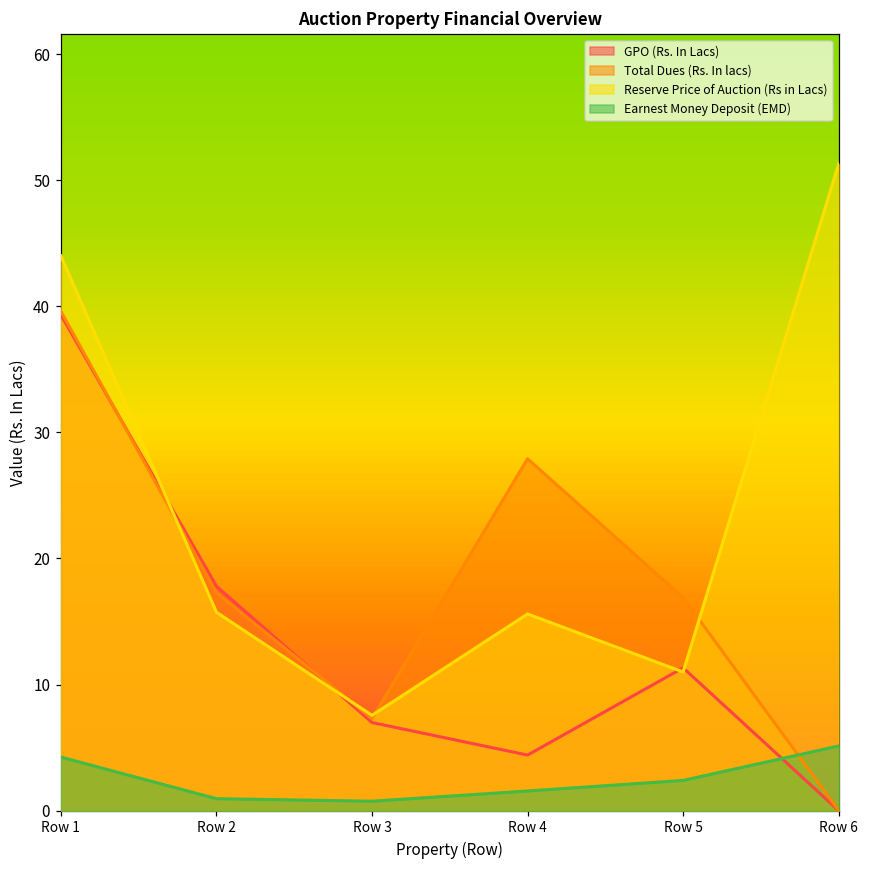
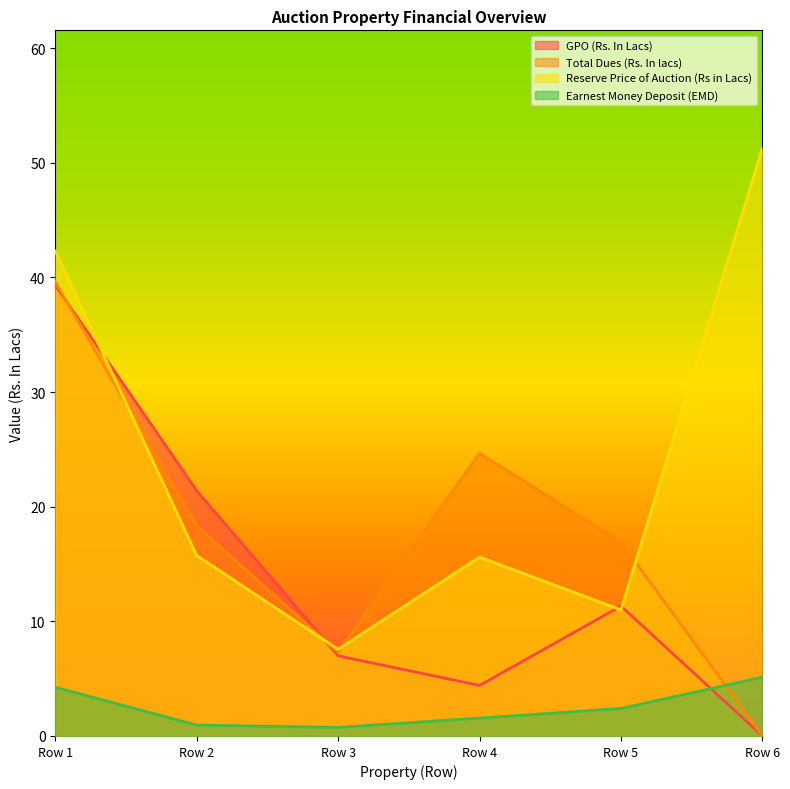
  {
    "GPO (Rs. In Lacs)": {
      "Row 1": 39.3,
-     "Row 2": 17.8,
+     "Row 2": 21.4,
      "Row 3": 7.0,
      "Row 4": 4.4,
      "Row 5": 11.3
    },
    "Total Dues (Rs. In lacs)": {
      "Row 1": 39.6,
-     "Row 2": 17.3,
+     "Row 2": 18.3,
      "Row 3": 7.3,
-     "Row 4": 27.9,
+     "Row 4": 24.7,
      "Row 5": 16.9
    },
    "Reserve Price of Auction (Rs in Lacs)": {
-     "Row 1": 44.0,
+     "Row 1": 42.3,
      "Row 2": 15.7,
      "Row 3": 7.6,
      "Row 4": 15.6,
      "Row 5": 11.0,
      "Row 6": 51.3
    },
    "Earnest Money Deposit (EMD)": {
      "Row 1": 4.3,
      "Row 2": 1.0,
      "Row 3": 0.8,
      "Row 4": 1.6,
      "Row 5": 2.4,
      "Row 6": 5.1
    }
  }
